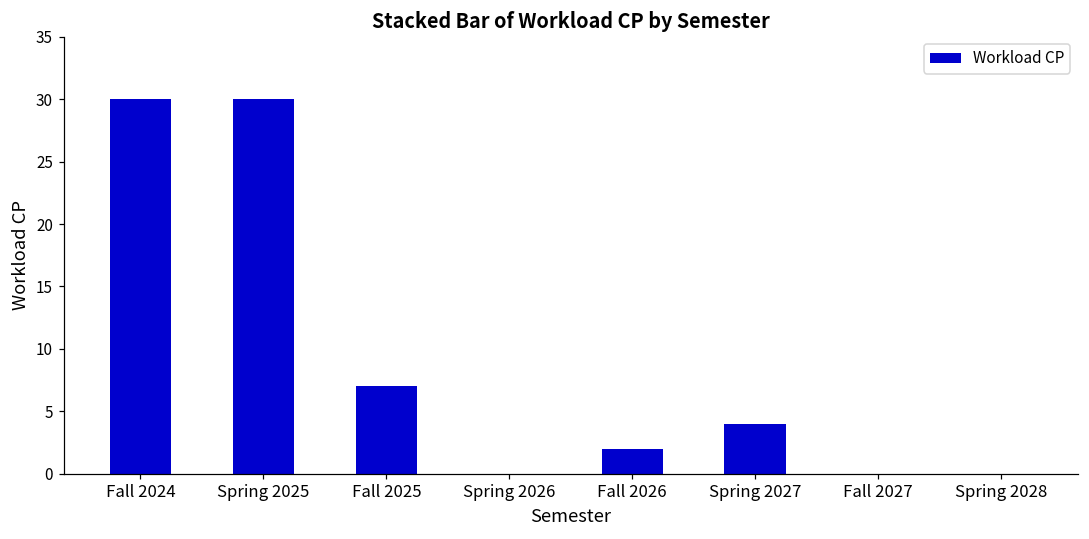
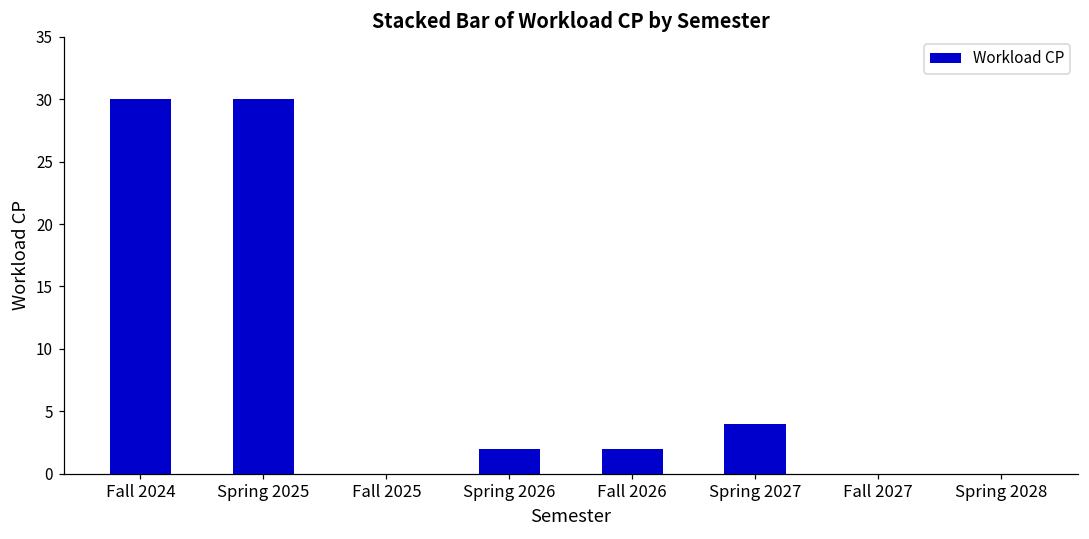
  {
    "Fall 2024": 30,
    "Spring 2025": 30,
-   "Fall 2025": 7,
-   "Spring 2026": 0,
+   "Fall 2025": 0,
+   "Spring 2026": 2,
    "Fall 2026": 2,
    "Spring 2027": 4,
    "Fall 2027": 0,
    "Spring 2028": 0
  }
